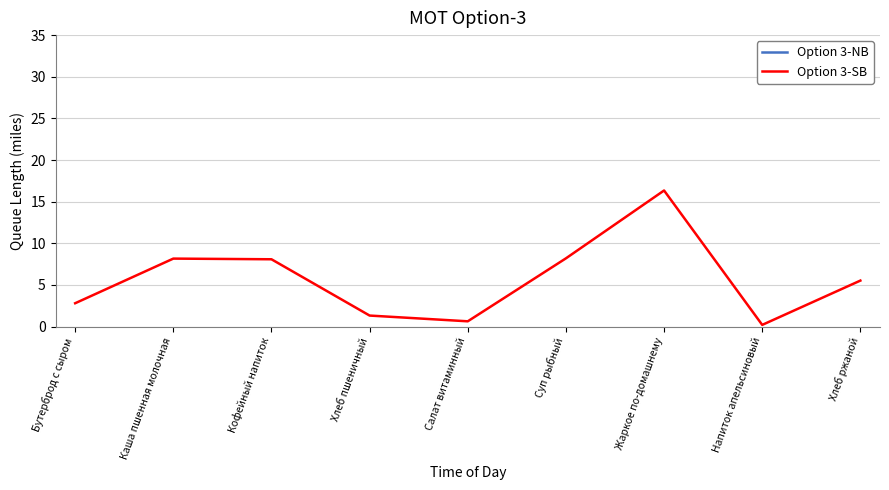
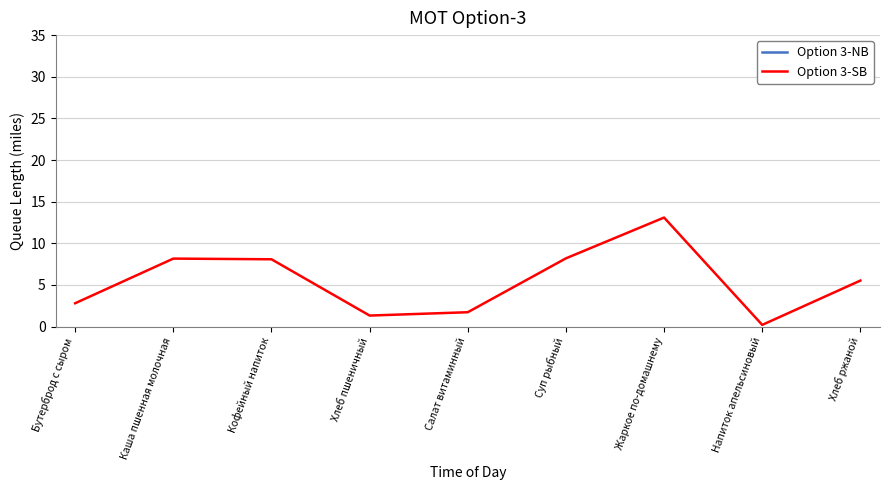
  {
    "Option 3-SB": {
      "Бутерброд с сыром": 3,
      "Каша пшенная молочная": 8,
      "Кофейный напиток": 8,
      "Хлеб пшеничный": 1,
-     "Салат витаминный": 1,
+     "Салат витаминный": 2,
      "Суп рыбный": 8,
-     "Жаркое по-домашнему": 16,
+     "Жаркое по-домашнему": 13,
      "Напиток апельсиновый": 0,
      "Хлеб ржаной": 6
    }
  }
